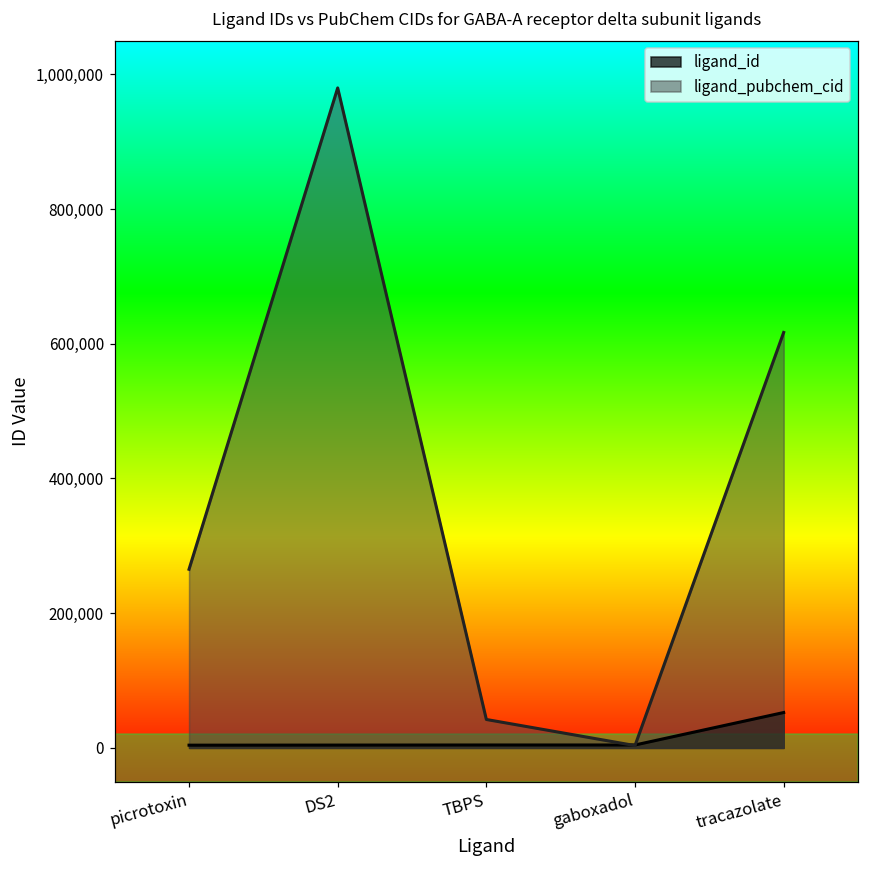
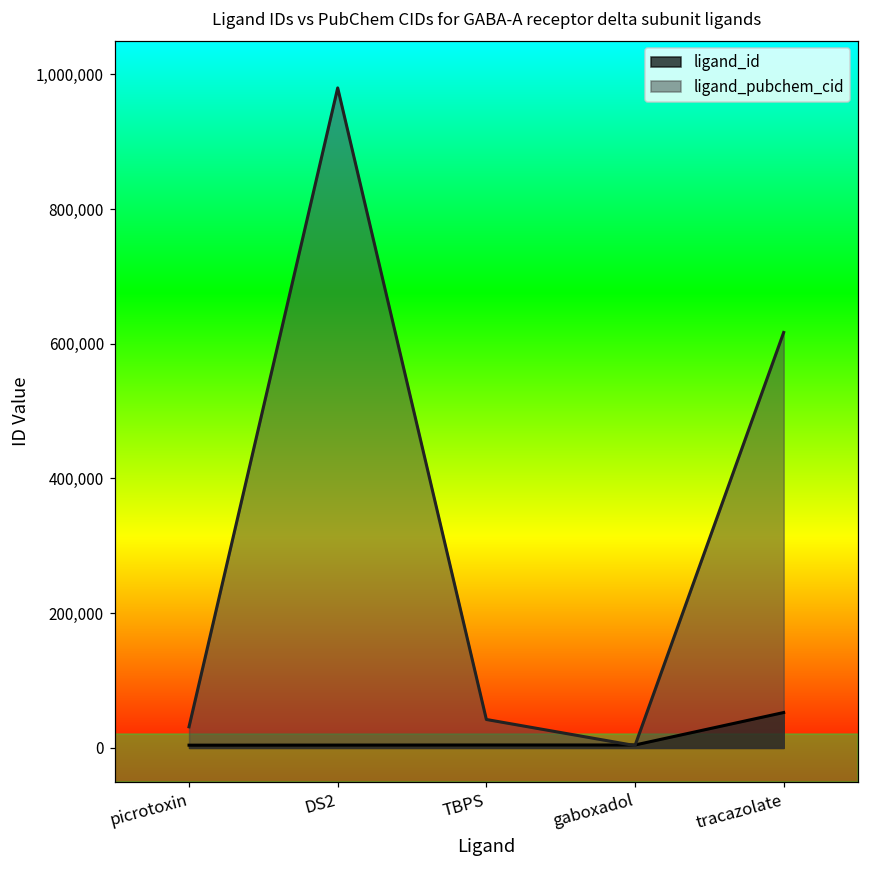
  {
    "ligand_id": {
      "tracazolate": "50,000"
    },
    "ligand_pubchem_cid": {
-     "picrotoxin": "270,000",
+     "picrotoxin": "30,000",
      "DS2": "980,000",
      "TBPS": "40,000",
      "tracazolate": "620,000"
    }
  }
